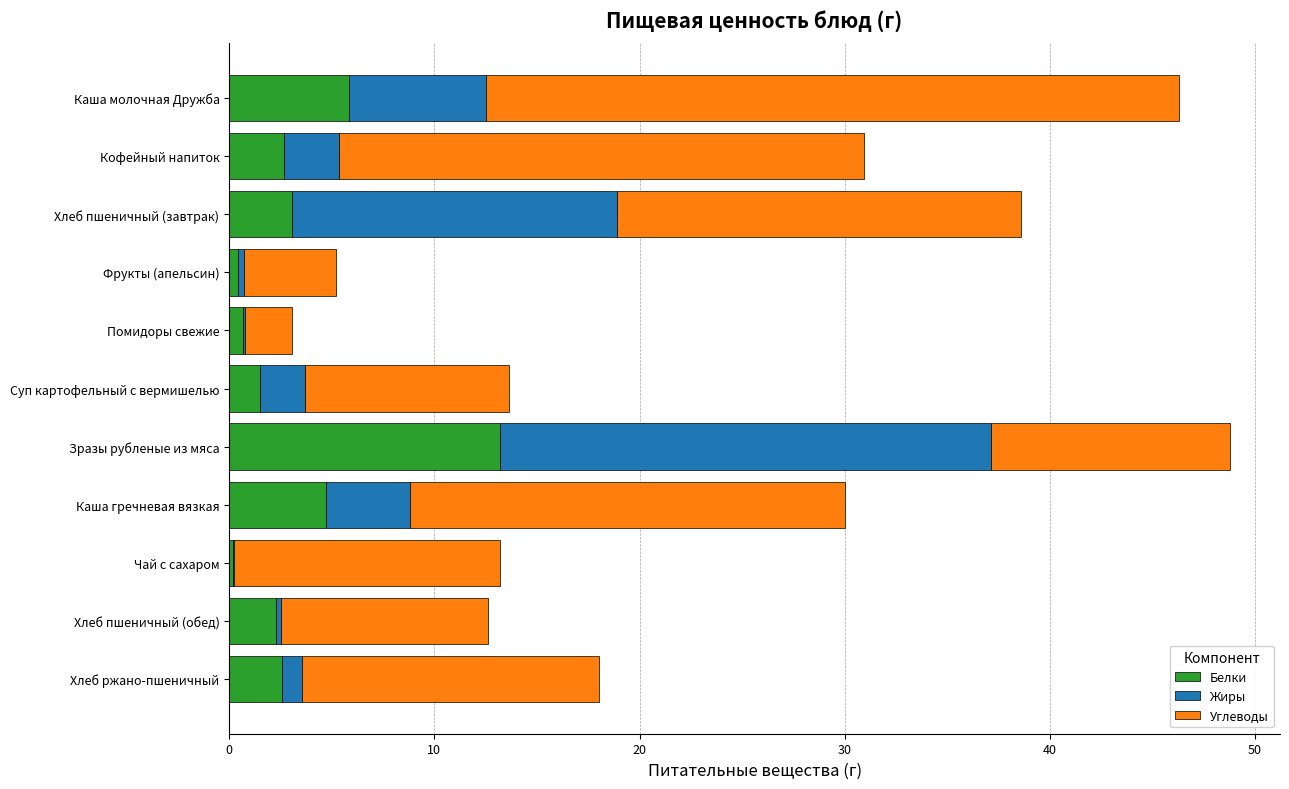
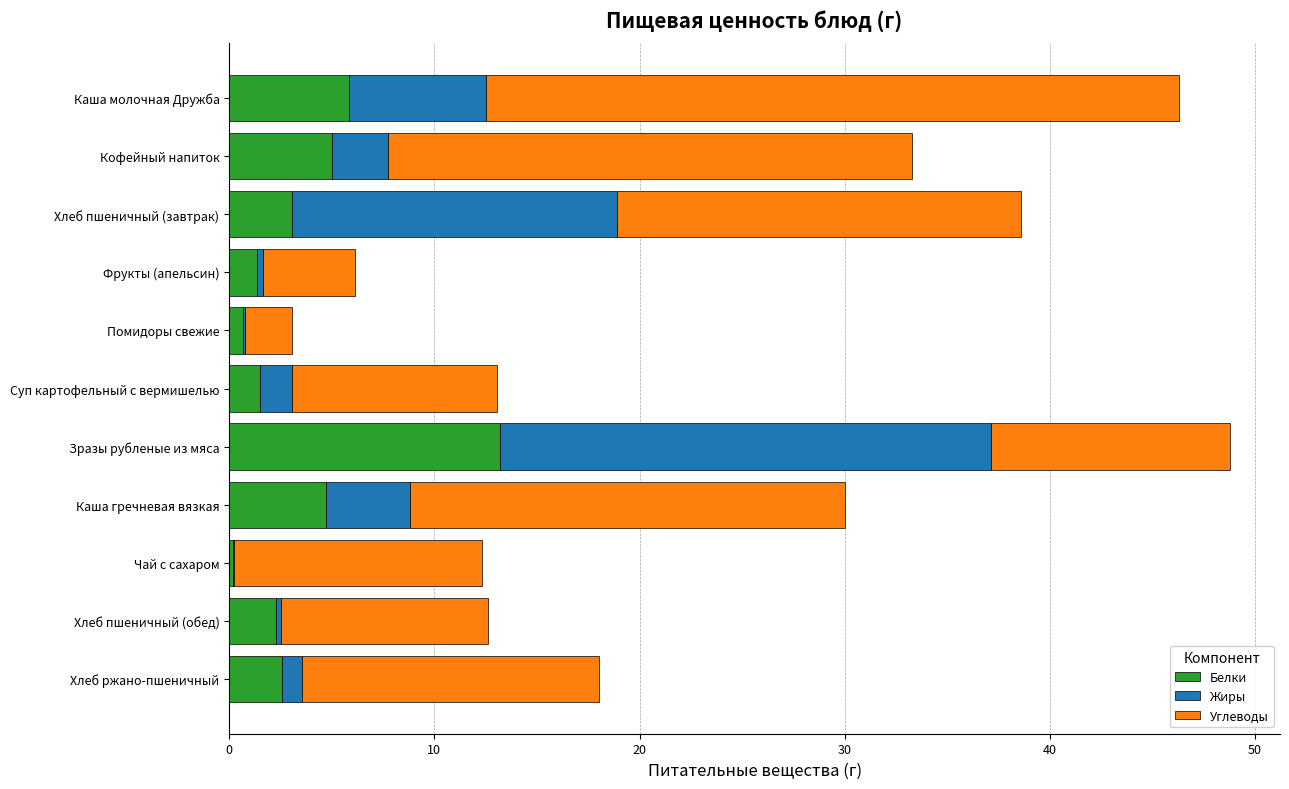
  {
    "Белки": {
      "Каша молочная Дружба": 5.8,
-     "Кофейный напиток": 2.7,
+     "Кофейный напиток": 5.0,
      "Хлеб пшеничный (завтрак)": 3.0,
-     "Фрукты (апельсин)": 0.4,
+     "Фрукты (апельсин)": 1.4,
      "Помидоры свежие": 0.7,
      "Суп картофельный с вермишелью": 1.5,
      "Зразы рубленые из мяса": 13.2,
      "Каша гречневая вязкая": 4.7,
      "Чай с сахаром": 0.2,
      "Хлеб пшеничный (обед)": 2.3,
      "Хлеб ржано-пшеничный": 2.6
    },
    "Жиры": {
      "Каша молочная Дружба": 6.7,
      "Кофейный напиток": 2.7,
      "Хлеб пшеничный (завтрак)": 15.9,
      "Фрукты (апельсин)": 0.3,
-     "Суп картофельный с вермишелью": 2.2,
+     "Суп картофельный с вермишелью": 1.6,
      "Зразы рубленые из мяса": 23.9,
      "Каша гречневая вязкая": 4.1,
      "Хлеб пшеничный (обед)": 0.2,
      "Хлеб ржано-пшеничный": 1.0
    },
    "Углеводы": {
      "Каша молочная Дружба": 33.8,
      "Кофейный напиток": 25.6,
      "Хлеб пшеничный (завтрак)": 19.7,
      "Фрукты (апельсин)": 4.5,
      "Помидоры свежие": 2.3,
      "Суп картофельный с вермишелью": 10.0,
      "Зразы рубленые из мяса": 11.6,
      "Каша гречневая вязкая": 21.2,
-     "Чай с сахаром": 13.0,
+     "Чай с сахаром": 12.1,
      "Хлеб пшеничный (обед)": 10.1,
      "Хлеб ржано-пшеничный": 14.5
    }
  }
